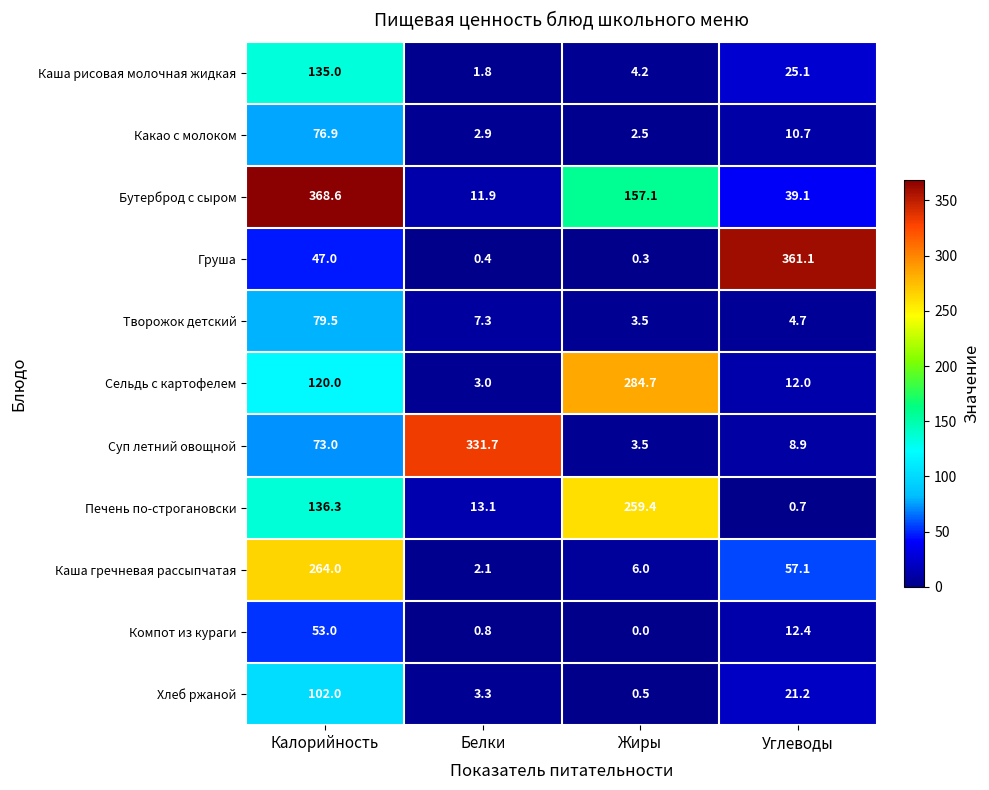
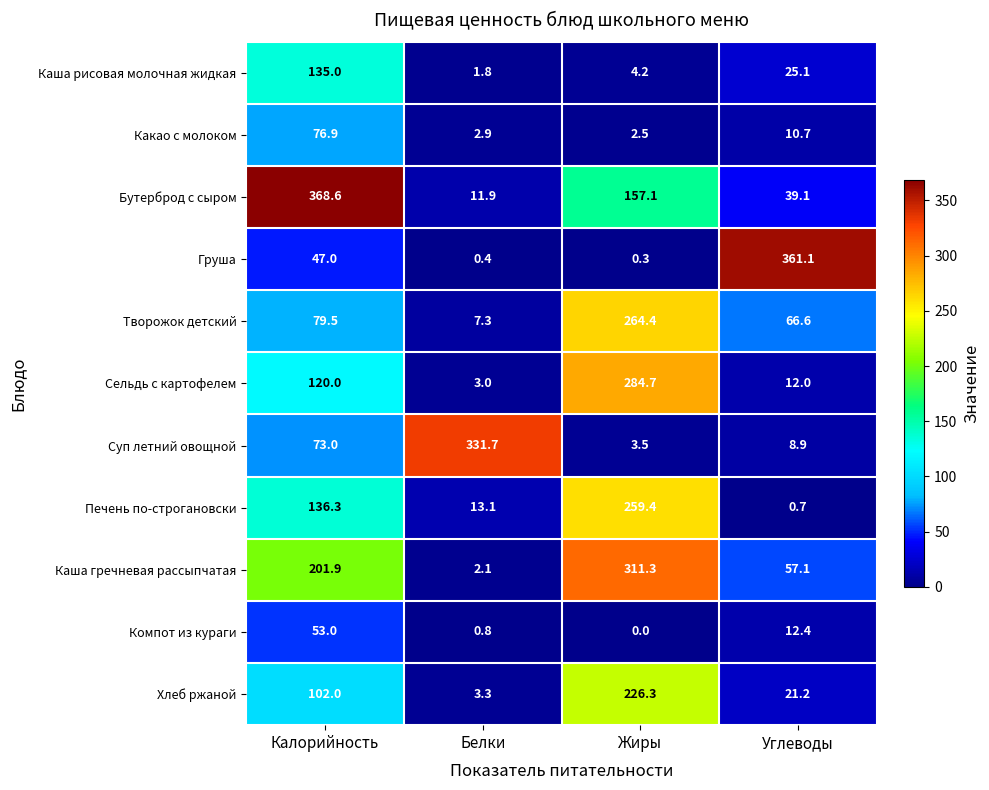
  {
    "Каша рисовая молочная жидкая": {
      "Калорийность": 135.0,
      "Белки": 1.8,
      "Жиры": 4.2,
      "Углеводы": 25.1
    },
    "Какао с молоком": {
      "Калорийность": 76.9,
      "Белки": 2.9,
      "Жиры": 2.5,
      "Углеводы": 10.7
    },
    "Бутерброд с сыром": {
      "Калорийность": 368.6,
      "Белки": 11.9,
      "Жиры": 157.1,
      "Углеводы": 39.1
    },
    "Груша": {
      "Калорийность": 47.0,
      "Белки": 0.4,
      "Жиры": 0.3,
      "Углеводы": 361.1
    },
    "Творожок детский": {
      "Калорийность": 79.5,
      "Белки": 7.3,
-     "Жиры": 3.5,
-     "Углеводы": 4.7
+     "Жиры": 264.4,
+     "Углеводы": 66.6
    },
    "Сельдь с картофелем": {
      "Калорийность": 120.0,
      "Белки": 3.0,
      "Жиры": 284.7,
      "Углеводы": 12.0
    },
    "Суп летний овощной": {
      "Калорийность": 73.0,
      "Белки": 331.7,
      "Жиры": 3.5,
      "Углеводы": 8.9
    },
    "Печень по-строгановски": {
      "Калорийность": 136.3,
      "Белки": 13.1,
      "Жиры": 259.4,
      "Углеводы": 0.7
    },
    "Каша гречневая рассыпчатая": {
-     "Калорийность": 264.0,
+     "Калорийность": 201.9,
      "Белки": 2.1,
-     "Жиры": 6.0,
+     "Жиры": 311.3,
      "Углеводы": 57.1
    },
    "Компот из кураги": {
      "Калорийность": 53.0,
      "Белки": 0.8,
      "Жиры": 0.0,
      "Углеводы": 12.4
    },
    "Хлеб ржаной": {
      "Калорийность": 102.0,
      "Белки": 3.3,
-     "Жиры": 0.5,
+     "Жиры": 226.3,
      "Углеводы": 21.2
    }
  }
